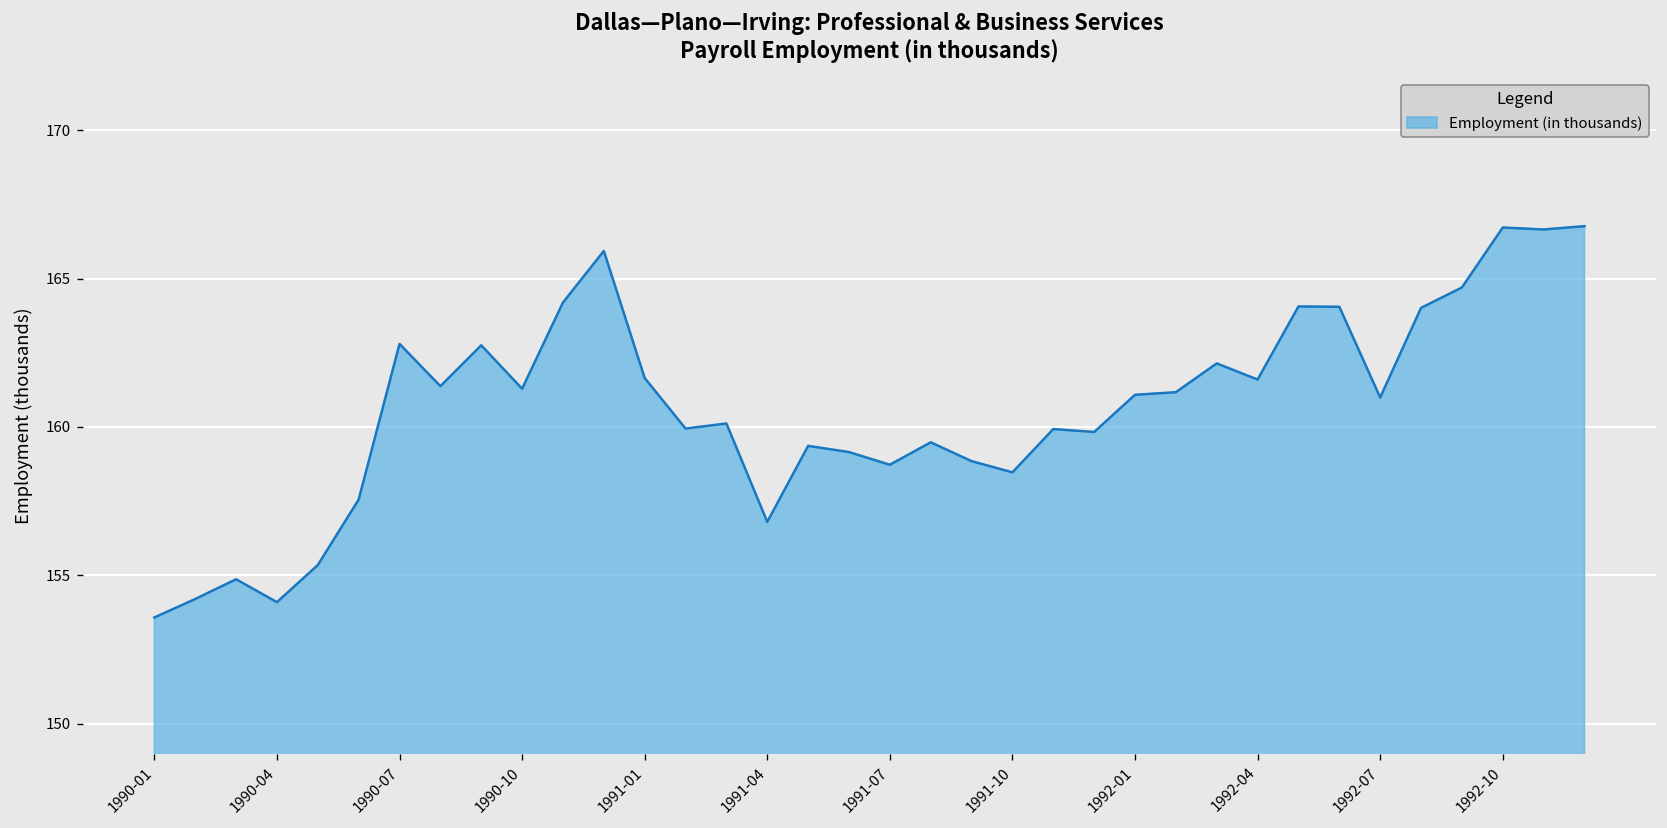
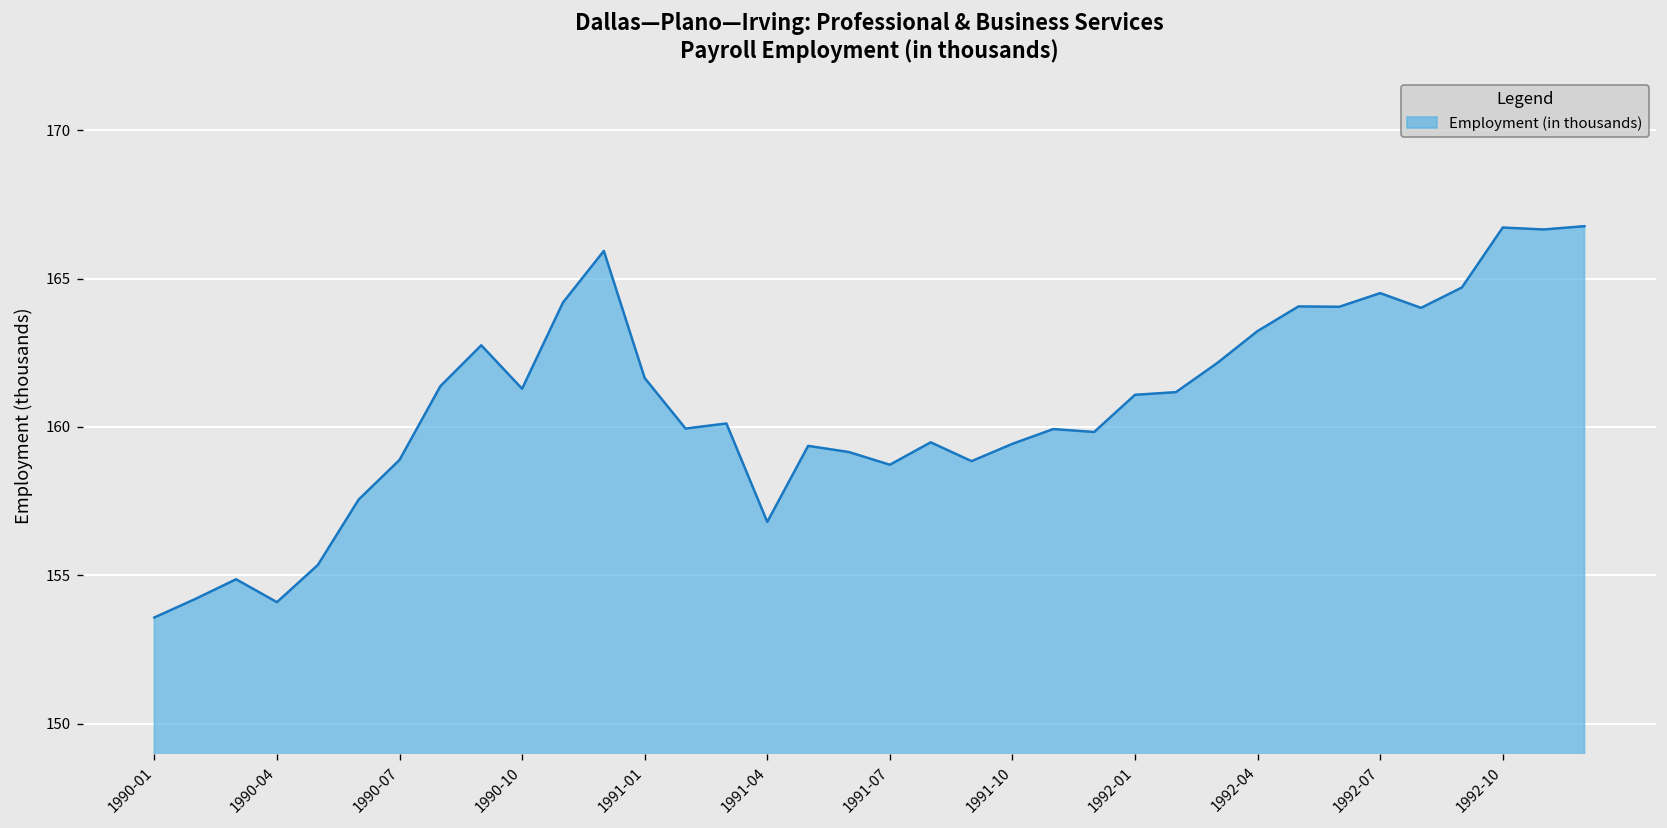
  {
    "1990-01": 153.6,
    "1990-04": 154.1,
-   "1990-07": 162.8,
+   "1990-07": 158.9,
    "1990-10": 161.3,
    "1991-01": 161.7,
    "1991-04": 156.8,
    "1991-07": 158.7,
-   "1991-10": 158.5,
+   "1991-10": 159.4,
    "1992-01": 161.1,
-   "1992-04": 161.6,
-   "1992-07": 161.0,
+   "1992-04": 163.2,
+   "1992-07": 164.5,
    "1992-10": 166.7
  }
